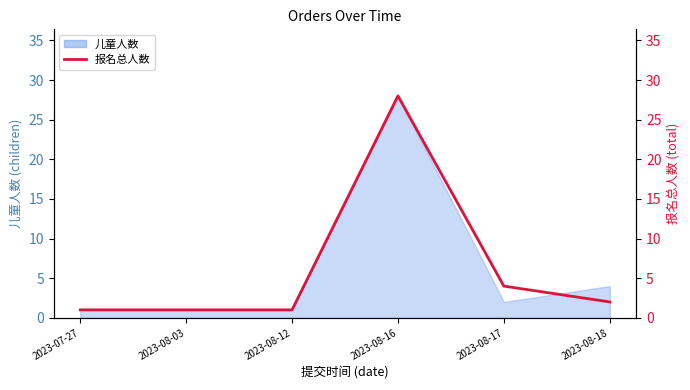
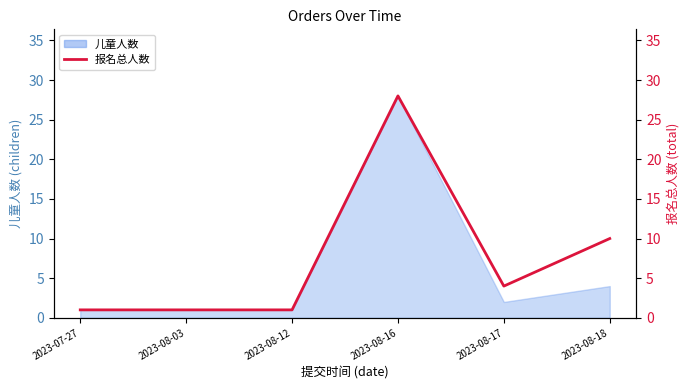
  {
    "儿童人数": {
      "2023-07-27": 1,
      "2023-08-03": 1,
      "2023-08-12": 1,
      "2023-08-16": 28,
      "2023-08-17": 2,
      "2023-08-18": 4
    },
    "报名总人数": {
      "2023-07-27": 1,
      "2023-08-03": 1,
      "2023-08-12": 1,
      "2023-08-16": 28,
      "2023-08-17": 4,
-     "2023-08-18": 2
+     "2023-08-18": 10
    }
  }
